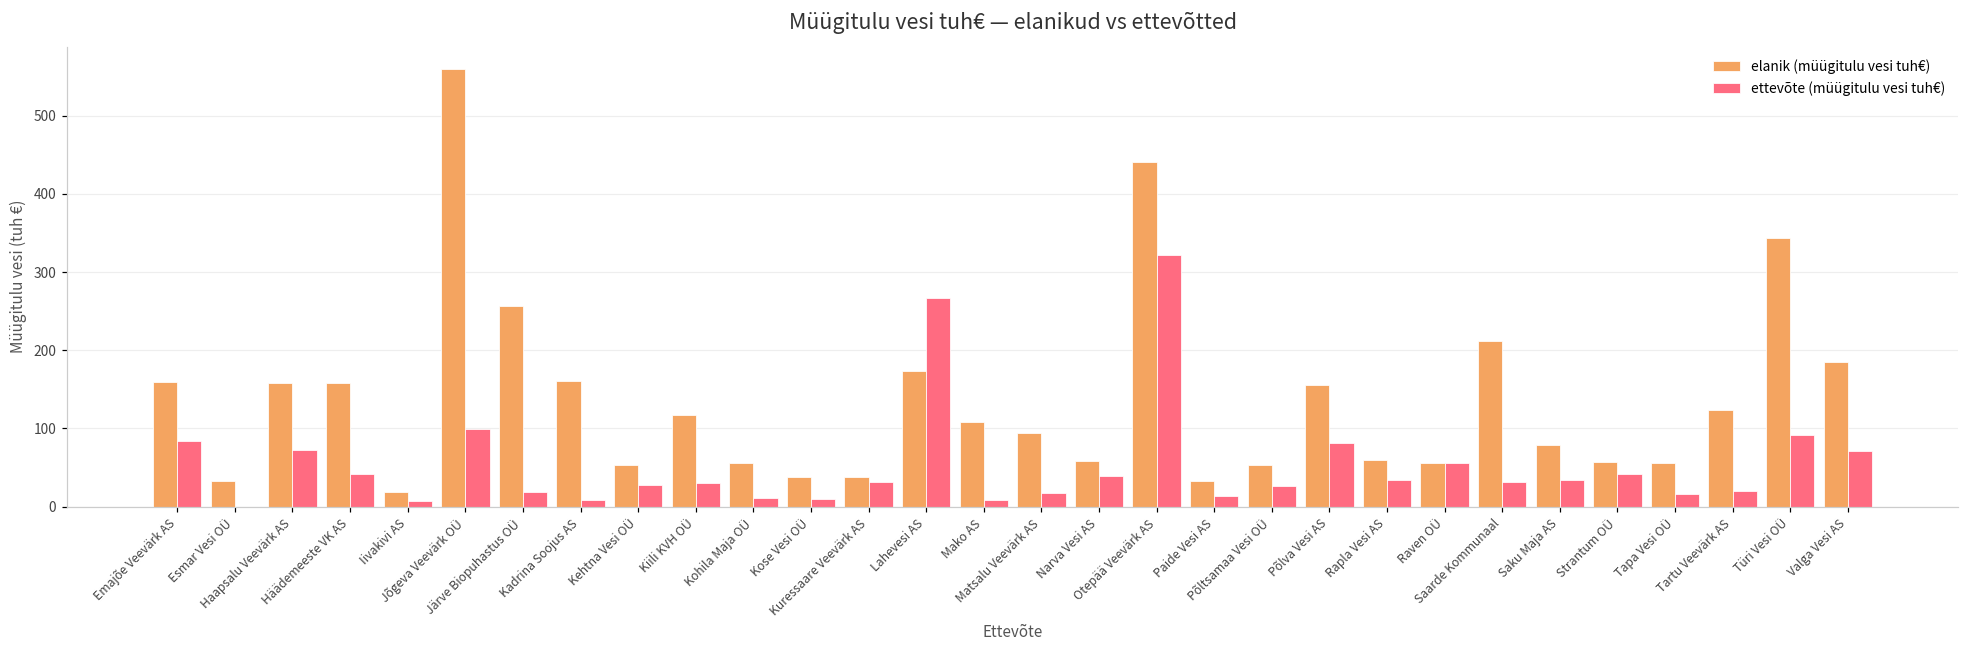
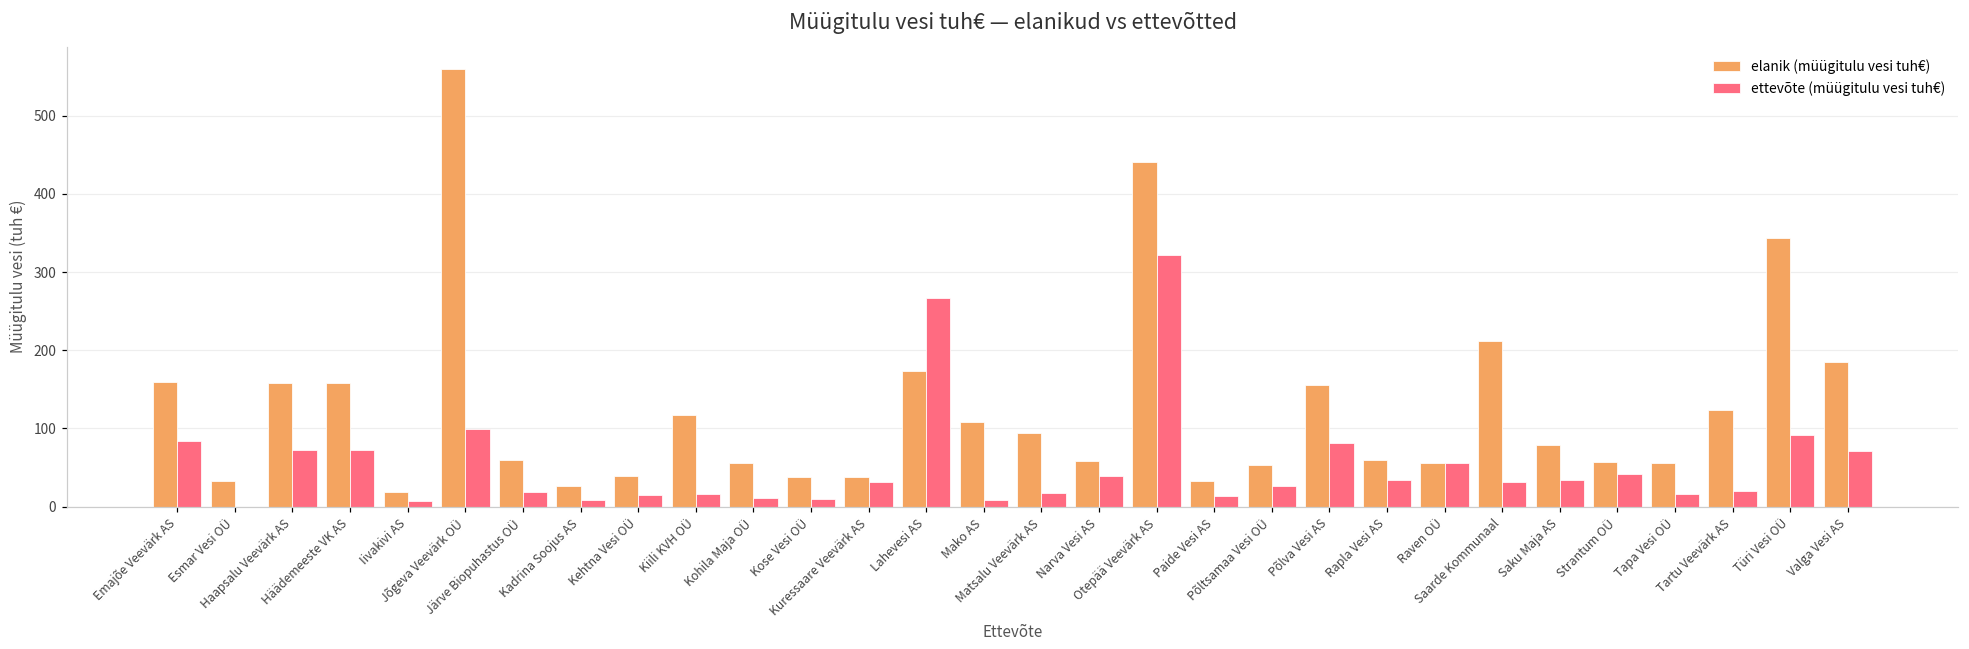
  {
    "elanik (müügitulu vesi tuh€)": {
      "Emajõe Veevärk AS": 160,
      "Esmar Vesi OÜ": 30,
      "Haapsalu Veevärk AS": 160,
      "Häädemeeste VK AS": 160,
      "Iivakivi AS": 20,
      "Jõgeva Veevärk OÜ": 560,
-     "Järve Biopuhastus OÜ": 260,
-     "Kadrina Soojus AS": 160,
-     "Kehtna Vesi OÜ": 50,
+     "Järve Biopuhastus OÜ": 60,
+     "Kadrina Soojus AS": 30,
+     "Kehtna Vesi OÜ": 40,
      "Kiili KVH OÜ": 120,
      "Kohila Maja OÜ": 60,
      "Kose Vesi OÜ": 40,
      "Kuressaare Veevärk AS": 40,
      "Lahevesi AS": 170,
      "Mako AS": 110,
      "Matsalu Veevärk AS": 90,
      "Narva Vesi AS": 60,
      "Otepää Veevärk AS": 440,
      "Paide Vesi AS": 30,
      "Põltsamaa Vesi OÜ": 50,
      "Põlva Vesi AS": 150,
      "Rapla Vesi AS": 60,
      "Raven OÜ": 60,
      "Saarde Kommunaal": 210,
      "Saku Maja AS": 80,
      "Strantum OÜ": 60,
      "Tapa Vesi OÜ": 60,
      "Tartu Veevärk AS": 120,
      "Türi Vesi OÜ": 340,
      "Valga Vesi AS": 180
    },
    "ettevõte (müügitulu vesi tuh€)": {
      "Emajõe Veevärk AS": 80,
      "Esmar Vesi OÜ": 0,
      "Haapsalu Veevärk AS": 70,
-     "Häädemeeste VK AS": 40,
+     "Häädemeeste VK AS": 70,
      "Iivakivi AS": 10,
      "Jõgeva Veevärk OÜ": 100,
      "Järve Biopuhastus OÜ": 20,
      "Kadrina Soojus AS": 10,
-     "Kehtna Vesi OÜ": 30,
-     "Kiili KVH OÜ": 30,
+     "Kehtna Vesi OÜ": 20,
+     "Kiili KVH OÜ": 20,
      "Kohila Maja OÜ": 10,
      "Kose Vesi OÜ": 10,
      "Kuressaare Veevärk AS": 30,
      "Lahevesi AS": 270,
      "Mako AS": 10,
      "Matsalu Veevärk AS": 20,
      "Narva Vesi AS": 40,
      "Otepää Veevärk AS": 320,
      "Paide Vesi AS": 10,
      "Põltsamaa Vesi OÜ": 30,
      "Põlva Vesi AS": 80,
      "Rapla Vesi AS": 30,
      "Raven OÜ": 60,
      "Saarde Kommunaal": 30,
      "Saku Maja AS": 30,
      "Strantum OÜ": 40,
      "Tapa Vesi OÜ": 20,
      "Tartu Veevärk AS": 20,
      "Türi Vesi OÜ": 90,
      "Valga Vesi AS": 70
    }
  }
